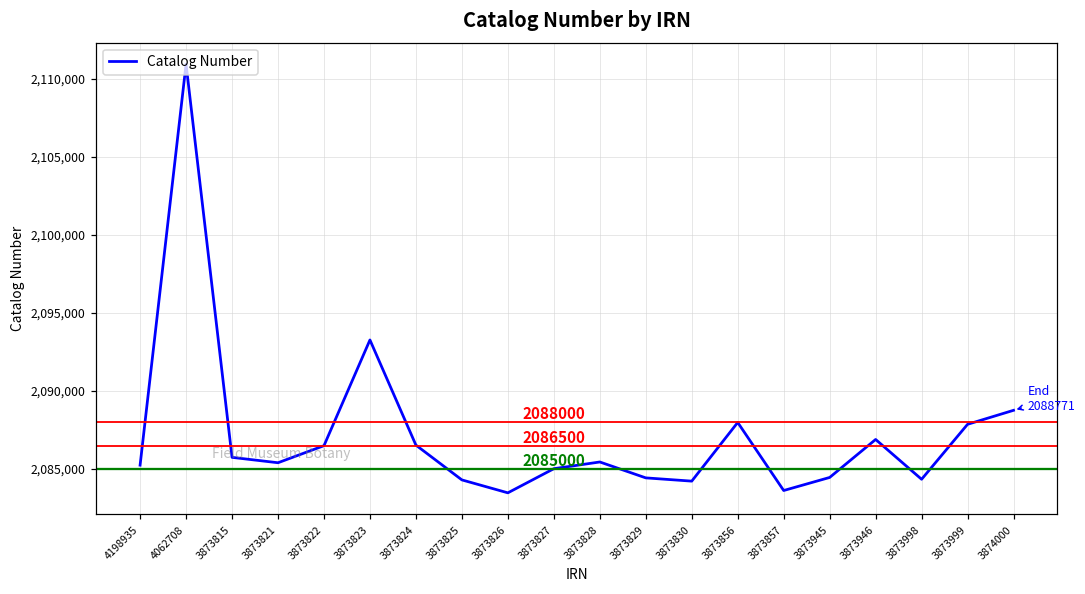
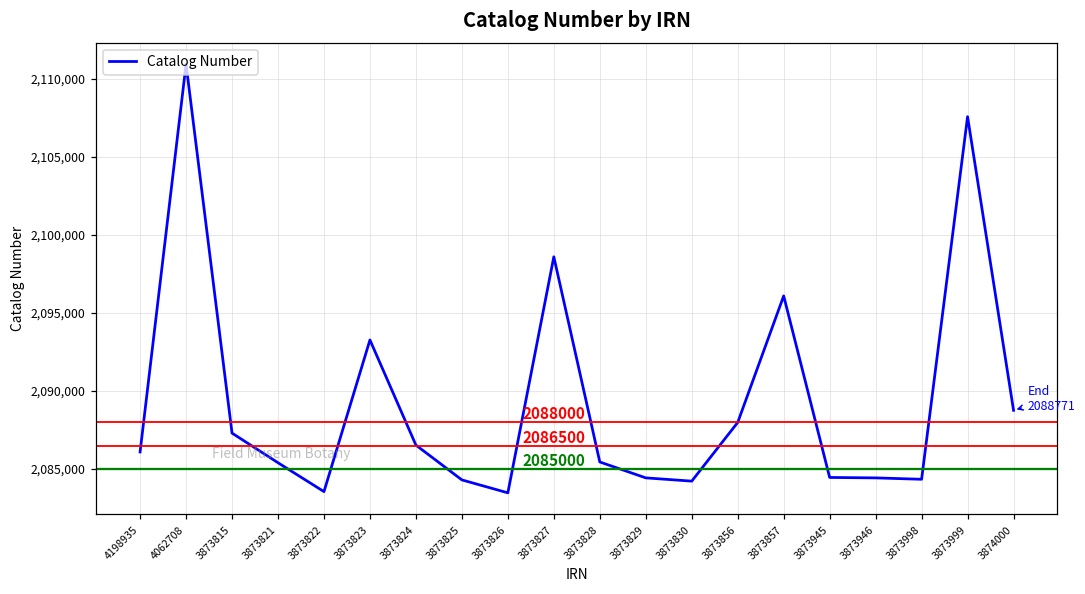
  {
-   "4198935": "2,085,300",
-   "3873815": "2,085,800",
+   "4198935": "2,086,100",
+   "3873815": "2,087,300",
    "3873821": "2,085,400",
-   "3873822": "2,086,500",
+   "3873822": "2,083,600",
    "3873823": "2,093,300",
    "3873824": "2,086,500",
    "3873825": "2,084,300",
    "3873826": "2,083,500",
-   "3873827": "2,085,000",
+   "3873827": "2,098,600",
    "3873829": "2,084,400",
    "3873830": "2,084,200",
    "3873856": "2,088,000",
-   "3873857": "2,083,600",
+   "3873857": "2,096,100",
    "3873945": "2,084,500",
-   "3873946": "2,086,900",
+   "3873946": "2,084,400",
    "3873998": "2,084,400",
-   "3873999": "2,087,900"
+   "3873999": "2,107,600"
  }
